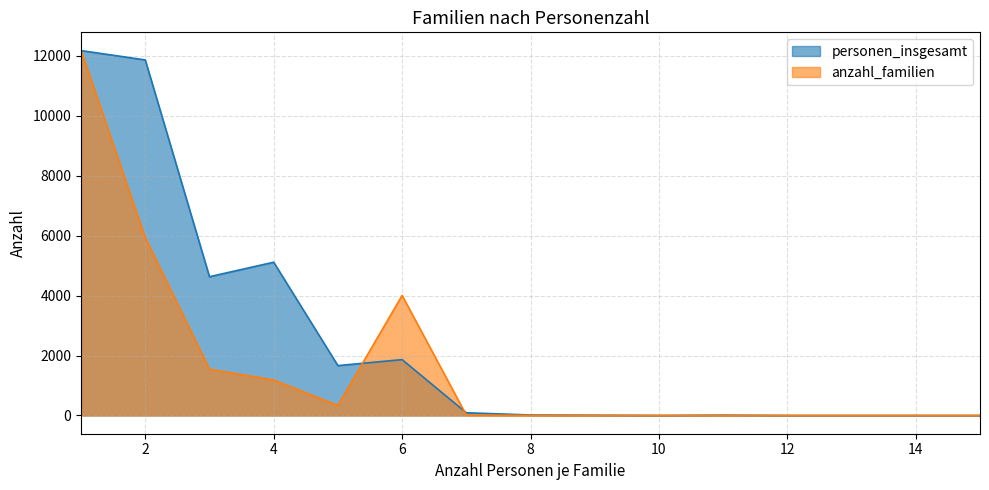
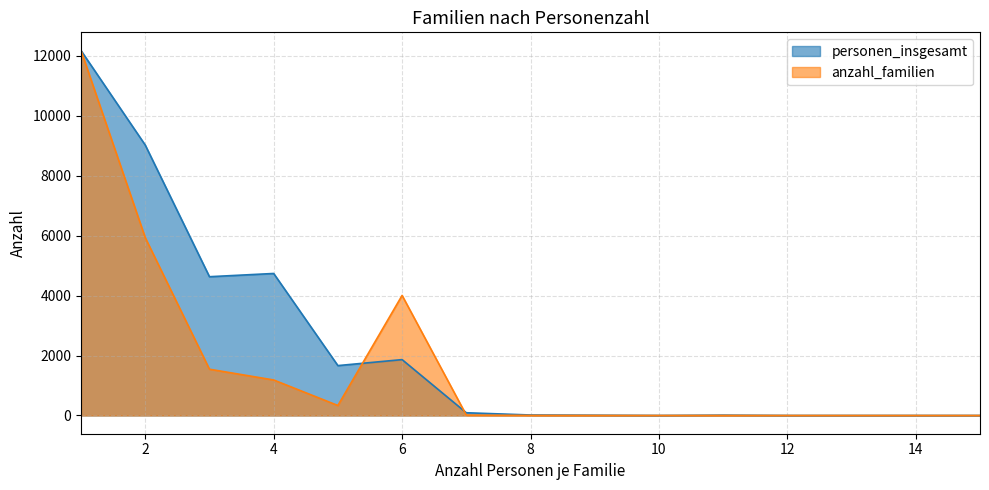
  {
    "personen_insgesamt": {
-     "2": 11900,
-     "4": 5100,
+     "2": 9000,
+     "4": 4700,
      "6": 1900
    },
    "anzahl_familien": {
      "2": 5900,
      "4": 1200,
      "6": 4000
    }
  }
